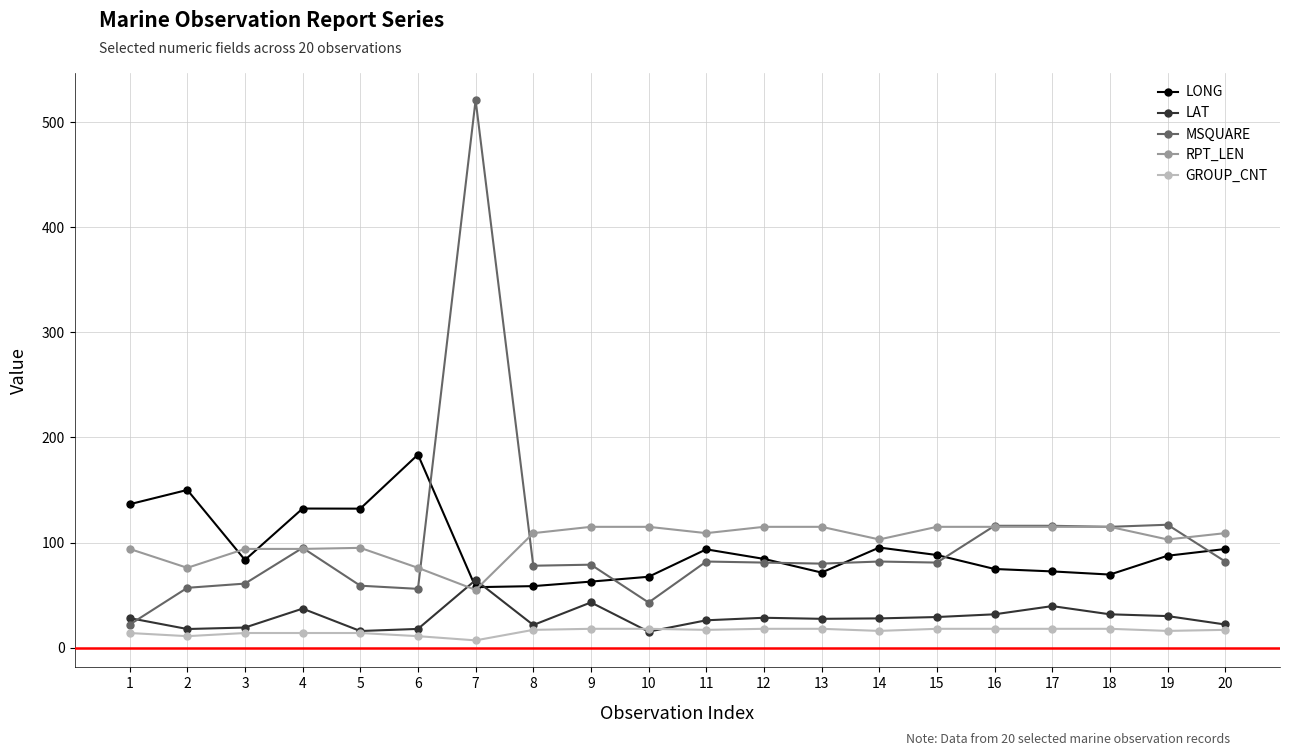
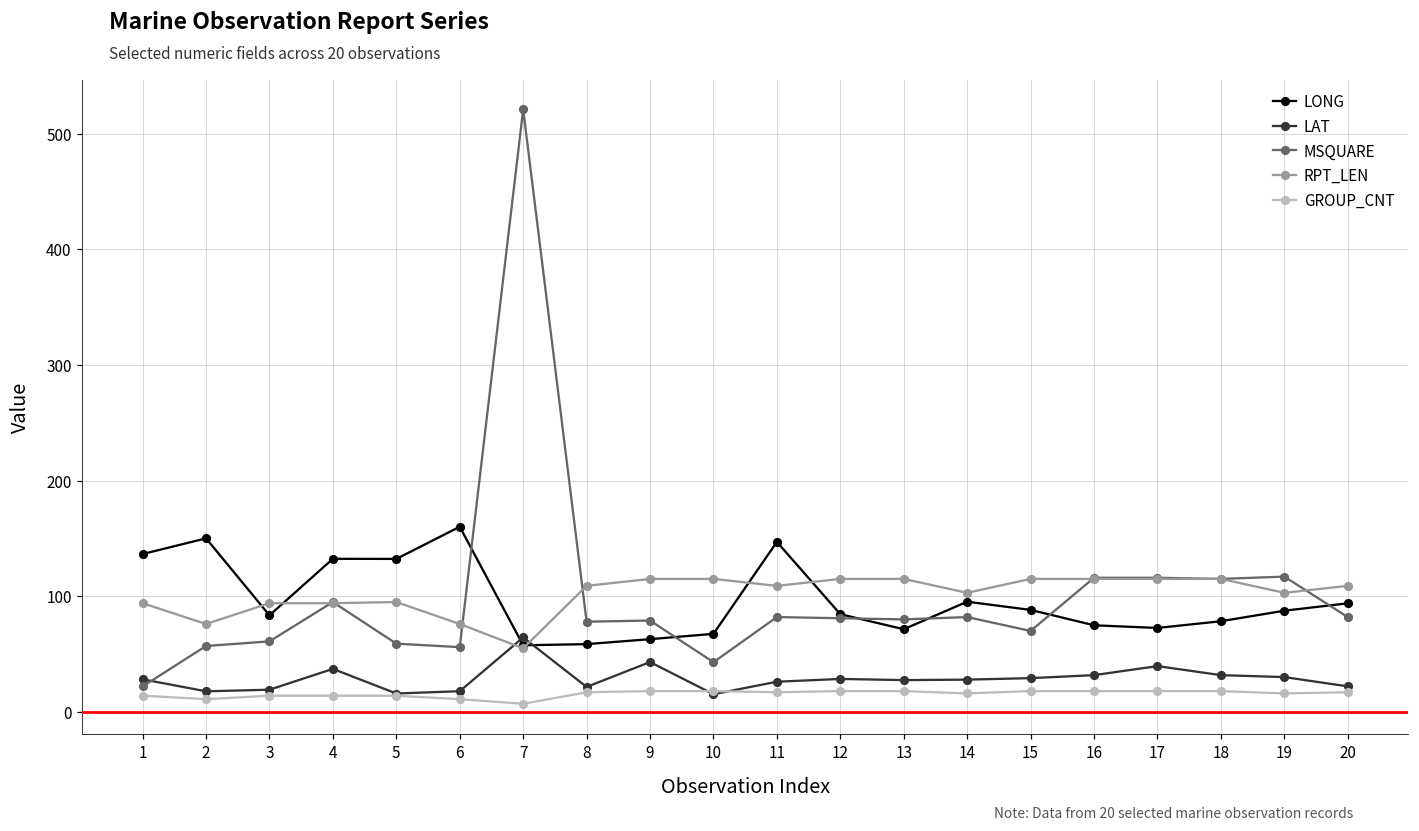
  {
    "LONG": {
      "1": 137,
      "2": 150,
      "3": 84,
      "4": 132,
      "5": 132,
-     "6": 184,
+     "6": 160,
      "7": 58,
      "8": 59,
      "9": 63,
      "10": 68,
-     "11": 94,
+     "11": 147,
      "12": 85,
      "13": 72,
      "14": 95,
      "15": 88,
      "16": 75,
      "17": 73,
-     "18": 70,
+     "18": 78,
      "19": 88,
      "20": 94
    },
    "LAT": {
      "1": 28,
      "2": 18,
      "3": 19,
      "4": 37,
      "6": 18,
      "7": 64,
      "8": 22,
      "9": 43,
      "10": 15,
      "11": 26,
      "12": 29,
      "13": 28,
      "14": 28,
      "15": 29,
      "16": 32,
      "17": 40,
      "18": 32,
      "19": 30,
      "20": 22
    },
    "MSQUARE": {
      "1": 22,
      "2": 57,
      "3": 61,
      "5": 59,
      "6": 56,
      "7": 521,
      "8": 78,
      "9": 79,
      "10": 43,
      "11": 82,
      "12": 81,
      "13": 80,
      "14": 82,
-     "15": 81,
+     "15": 70,
      "19": 117,
      "20": 82
    }
  }
